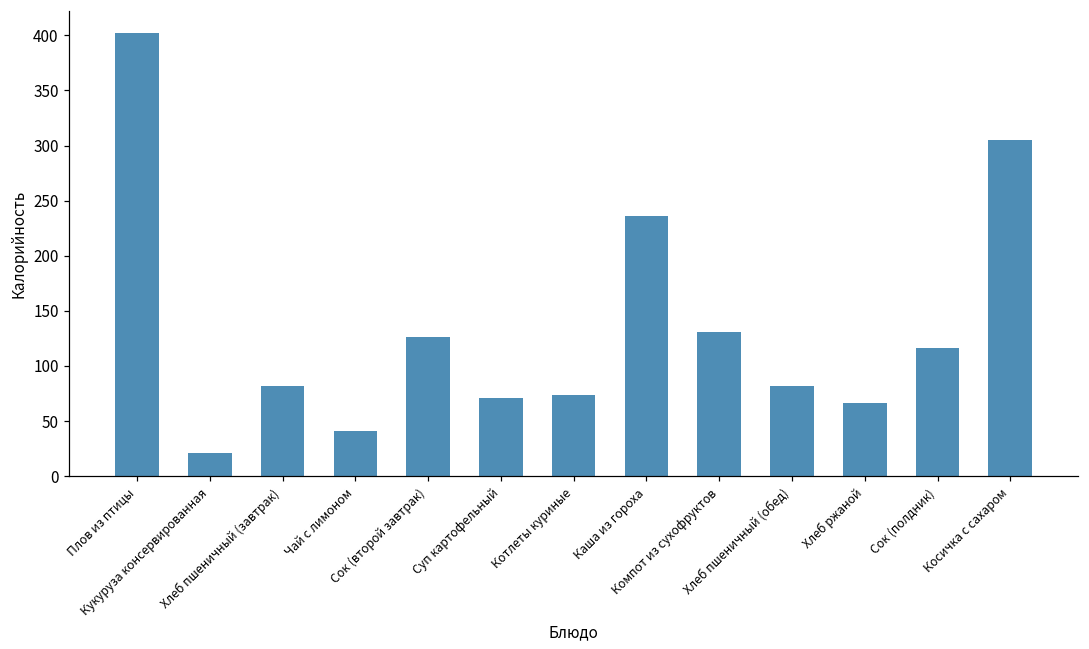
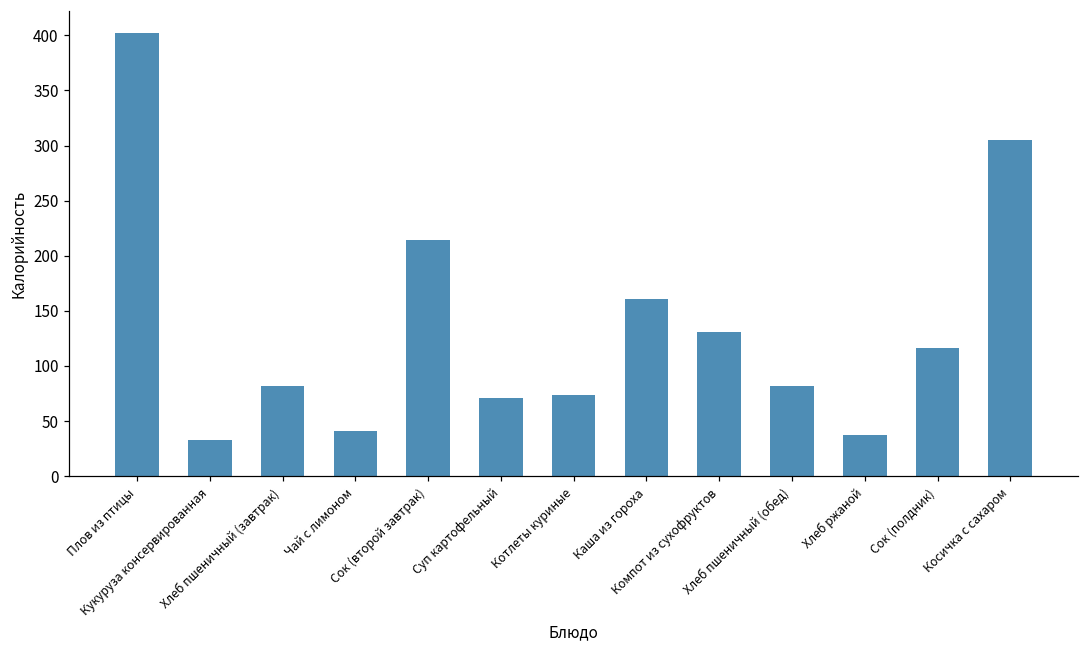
  {
    "Плов из птицы": 402,
-   "Кукуруза консервированная": 21,
+   "Кукуруза консервированная": 33,
    "Хлеб пшеничный (завтрак)": 82,
    "Чай с лимоном": 41,
-   "Сок (второй завтрак)": 126,
+   "Сок (второй завтрак)": 214,
    "Суп картофельный": 71,
    "Котлеты куриные": 74,
-   "Каша из гороха": 236,
+   "Каша из гороха": 161,
    "Компот из сухофруктов": 131,
    "Хлеб пшеничный (обед)": 82,
-   "Хлеб ржаной": 66,
+   "Хлеб ржаной": 37,
    "Сок (полдник)": 116,
    "Косичка с сахаром": 305
  }
